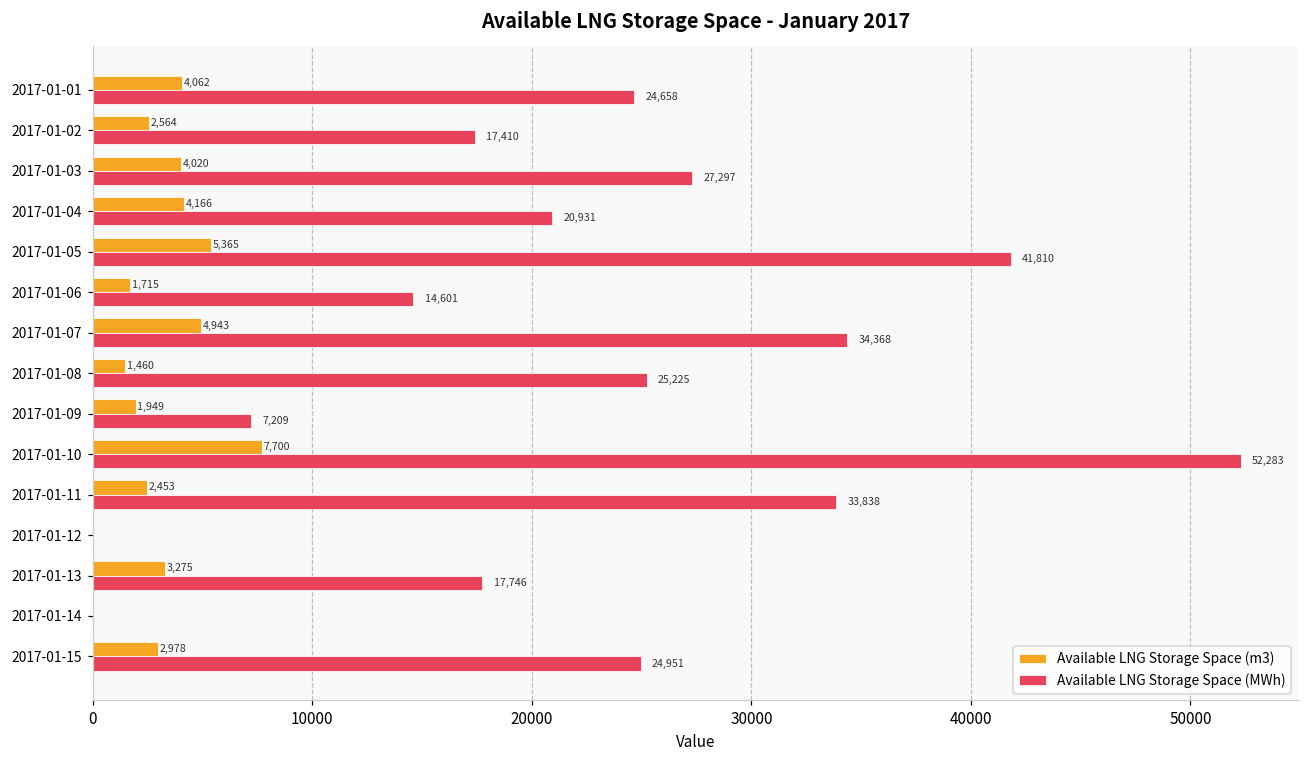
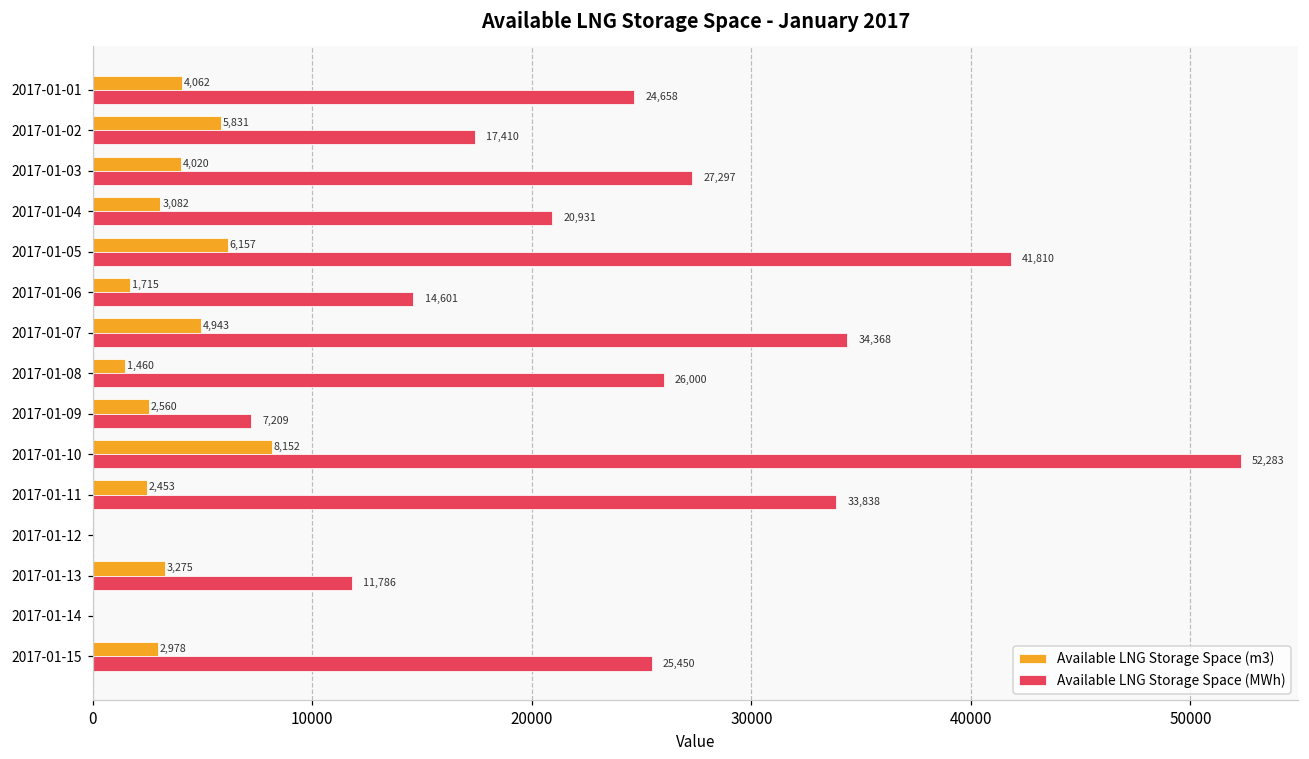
  {
    "Available LNG Storage Space (m3)": {
      "2017-01-01": "4,062",
-     "2017-01-02": "2,564",
+     "2017-01-02": "5,831",
      "2017-01-03": "4,020",
-     "2017-01-04": "4,166",
-     "2017-01-05": "5,365",
+     "2017-01-04": "3,082",
+     "2017-01-05": "6,157",
      "2017-01-06": "1,715",
      "2017-01-07": "4,943",
      "2017-01-08": "1,460",
-     "2017-01-09": "1,949",
-     "2017-01-10": "7,700",
+     "2017-01-09": "2,560",
+     "2017-01-10": "8,152",
      "2017-01-11": "2,453",
      "2017-01-13": "3,275",
      "2017-01-15": "2,978"
    },
    "Available LNG Storage Space (MWh)": {
      "2017-01-01": "24,658",
      "2017-01-02": "17,410",
      "2017-01-03": "27,297",
      "2017-01-04": "20,931",
      "2017-01-05": "41,810",
      "2017-01-06": "14,601",
      "2017-01-07": "34,368",
-     "2017-01-08": "25,225",
+     "2017-01-08": "26,000",
      "2017-01-09": "7,209",
      "2017-01-10": "52,283",
      "2017-01-11": "33,838",
-     "2017-01-13": "17,746",
-     "2017-01-15": "24,951"
+     "2017-01-13": "11,786",
+     "2017-01-15": "25,450"
    }
  }
